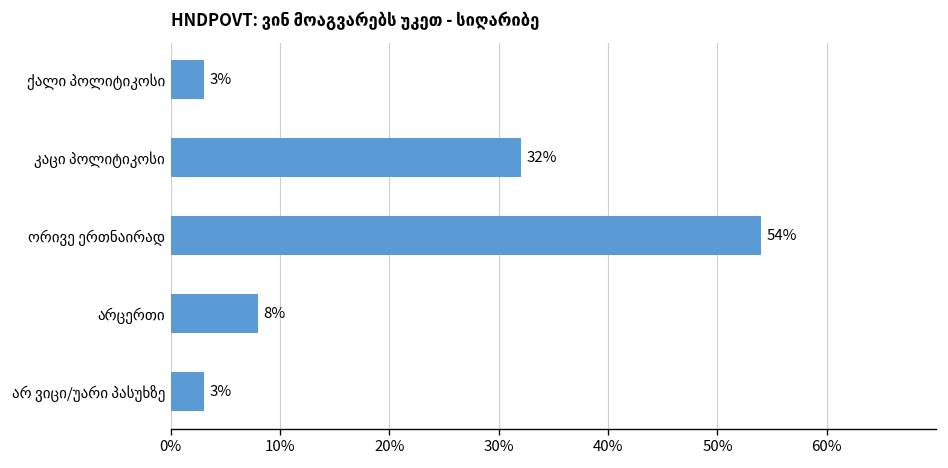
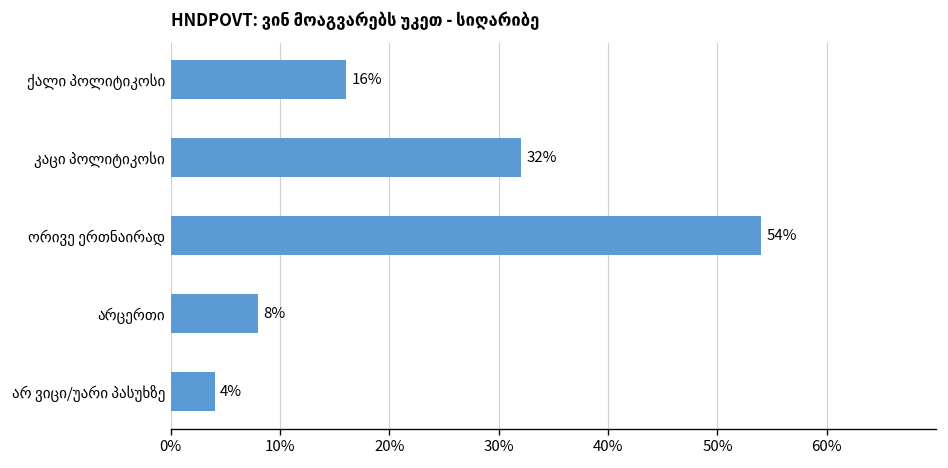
  {
-   "ქალი პოლიტიკოსი": "3%",
+   "ქალი პოლიტიკოსი": "16%",
    "კაცი პოლიტიკოსი": "32%",
    "ორივე ერთნაირად": "54%",
    "არცერთი": "8%",
-   "არ ვიცი/უარი პასუხზე": "3%"
+   "არ ვიცი/უარი პასუხზე": "4%"
  }
